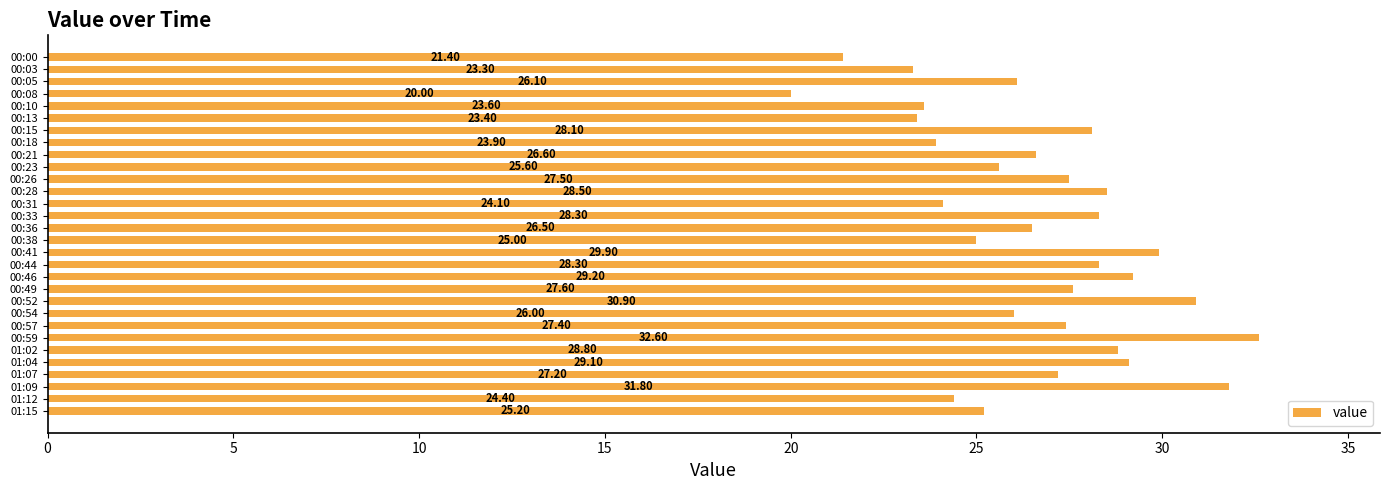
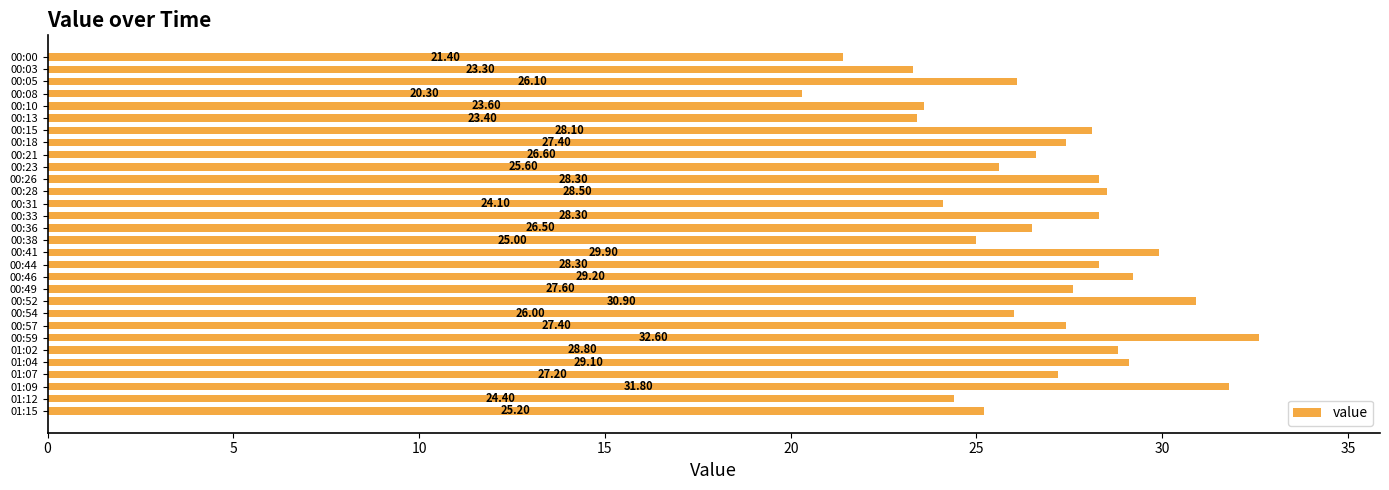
  {
    "00:00": 21.40,
    "00:03": 23.30,
    "00:05": 26.10,
-   "00:08": 20.00,
+   "00:08": 20.30,
    "00:10": 23.60,
    "00:13": 23.40,
    "00:15": 28.10,
-   "00:18": 23.90,
+   "00:18": 27.40,
    "00:21": 26.60,
    "00:23": 25.60,
-   "00:26": 27.50,
+   "00:26": 28.30,
    "00:28": 28.50,
    "00:31": 24.10,
    "00:33": 28.30,
    "00:36": 26.50,
    "00:38": 25.00,
    "00:41": 29.90,
    "00:44": 28.30,
    "00:46": 29.20,
    "00:49": 27.60,
    "00:52": 30.90,
    "00:54": 26.00,
    "00:57": 27.40,
    "00:59": 32.60,
    "01:02": 28.80,
    "01:04": 29.10,
    "01:07": 27.20,
    "01:09": 31.80,
    "01:12": 24.40,
    "01:15": 25.20
  }
